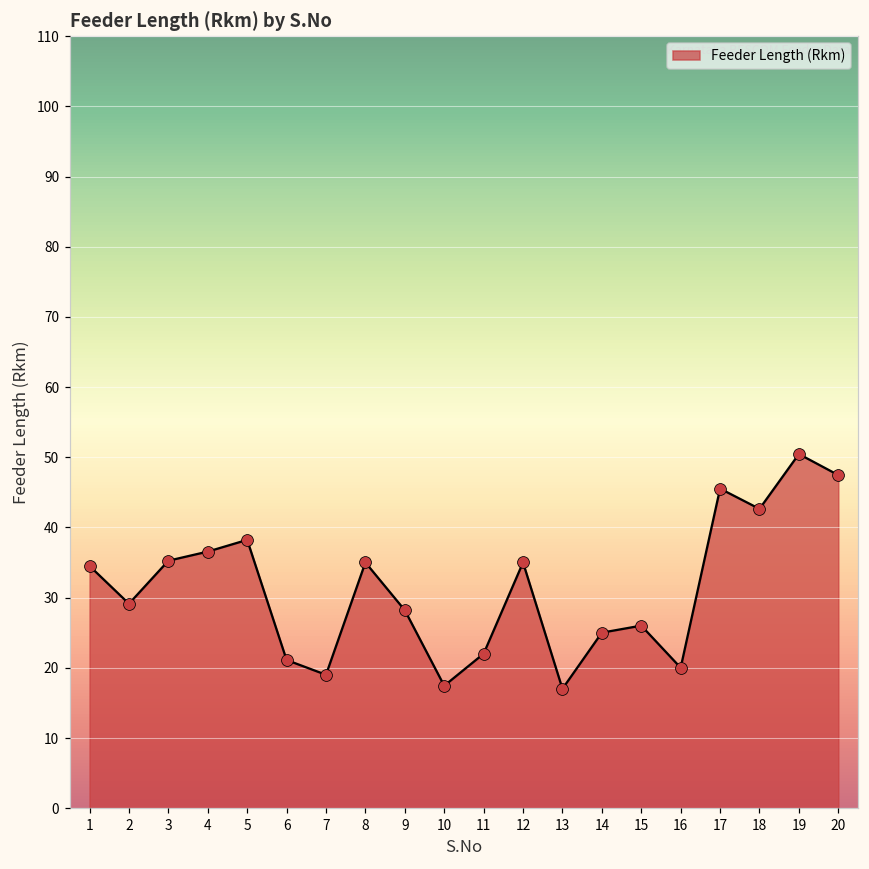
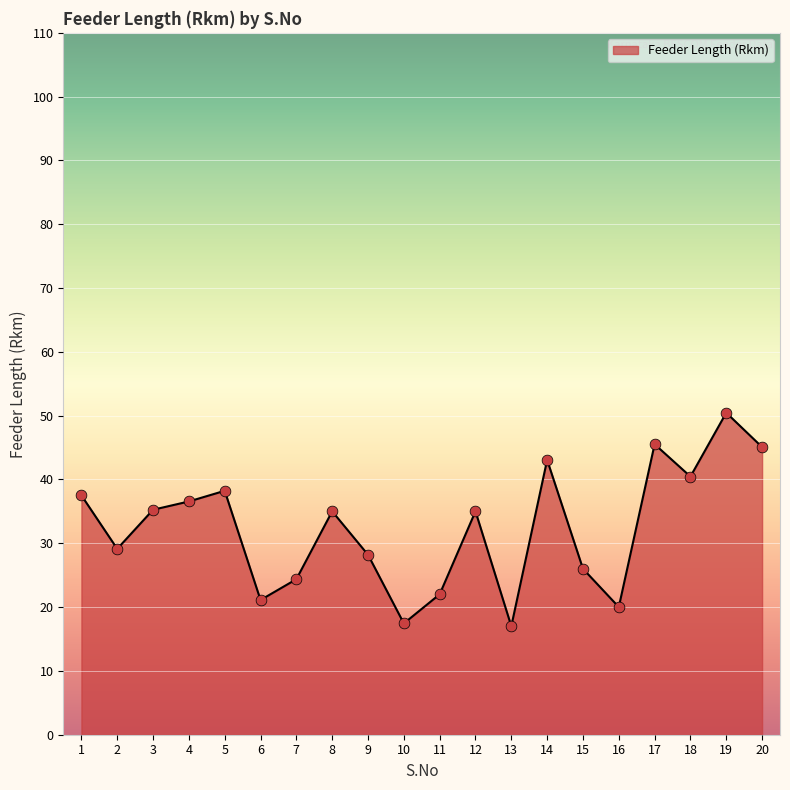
  {
-   "1": 35,
+   "1": 38,
    "2": 29,
    "3": 35,
    "4": 37,
    "5": 38,
    "6": 21,
-   "7": 19,
+   "7": 24,
    "8": 35,
    "9": 28,
    "10": 17,
    "11": 22,
    "12": 35,
    "13": 17,
-   "14": 25,
+   "14": 43,
    "15": 26,
    "16": 20,
    "17": 46,
-   "18": 43,
+   "18": 40,
    "19": 50,
-   "20": 47
+   "20": 45
  }
